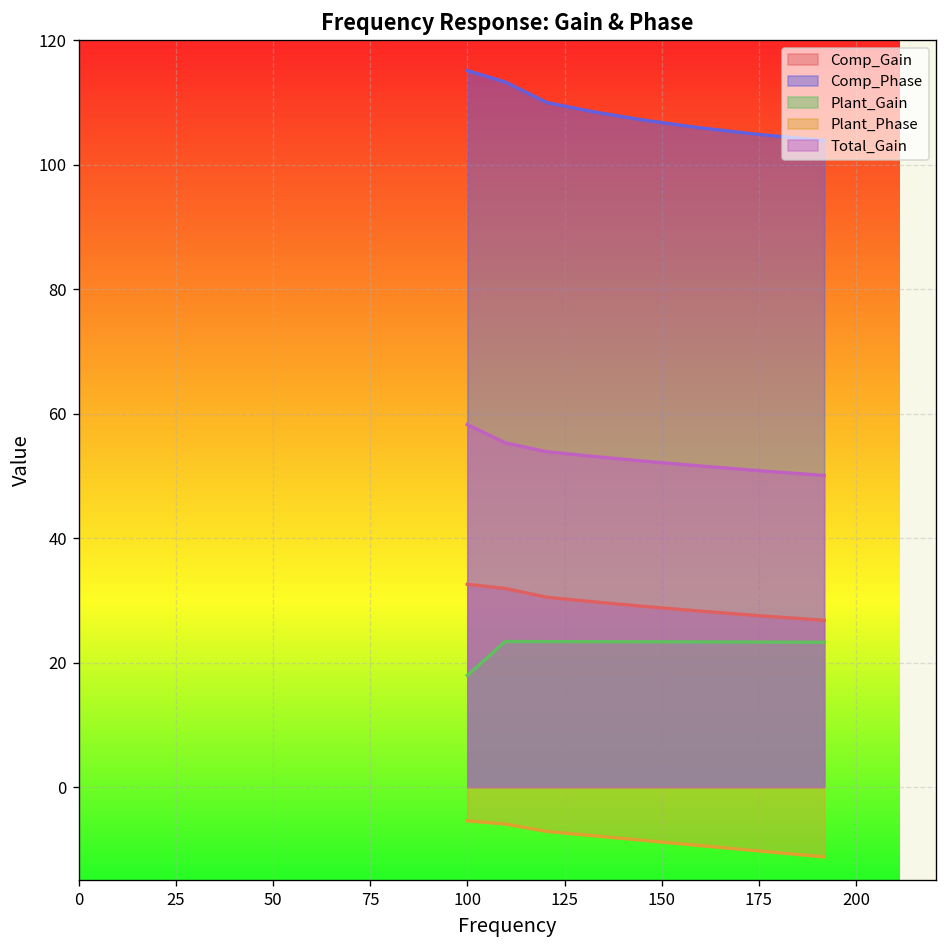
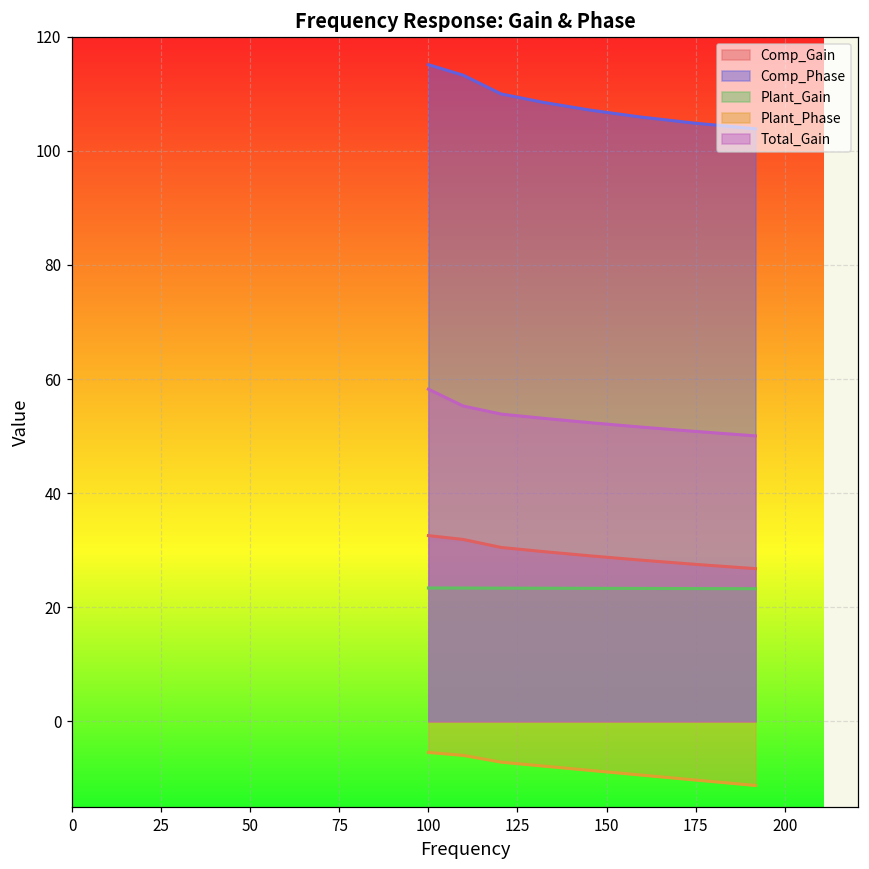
  {
    "Comp_Phase": {
      "100": 115
    },
    "Plant_Gain": {
-     "100": 18
+     "100": 23
    },
    "Total_Gain": {
      "100": 58
    }
  }
